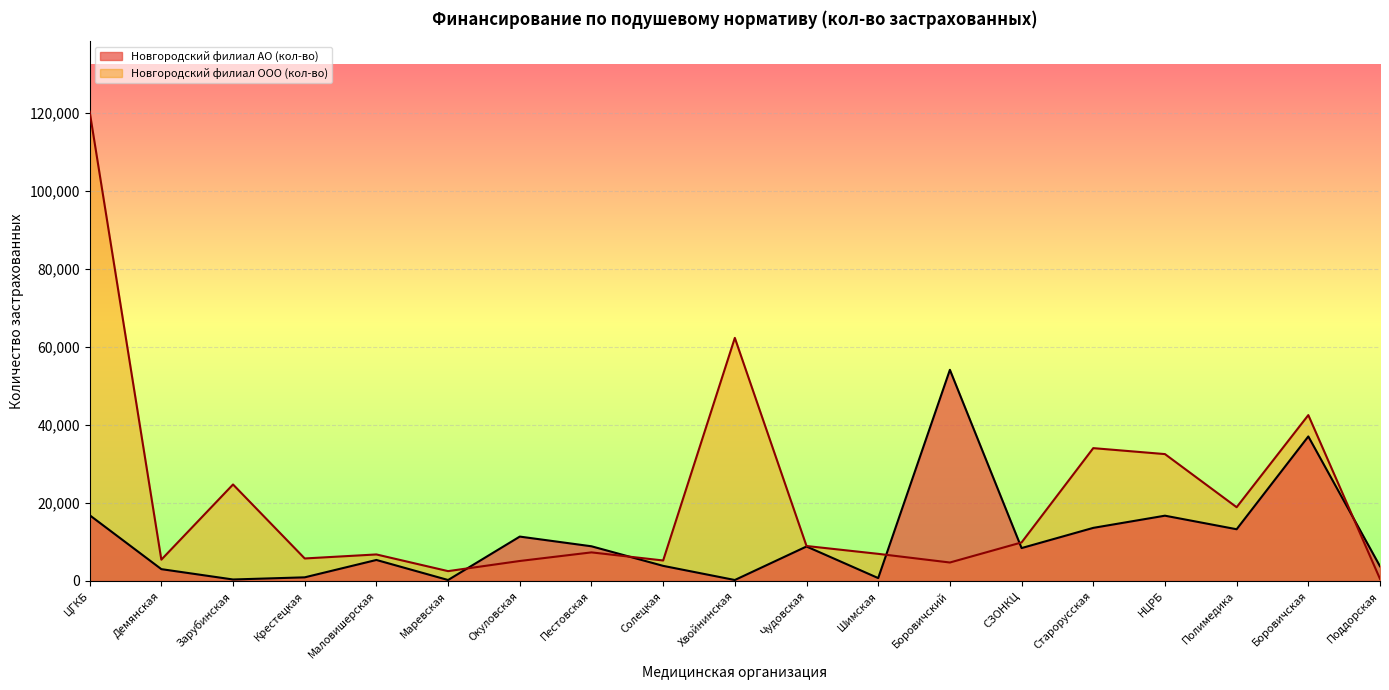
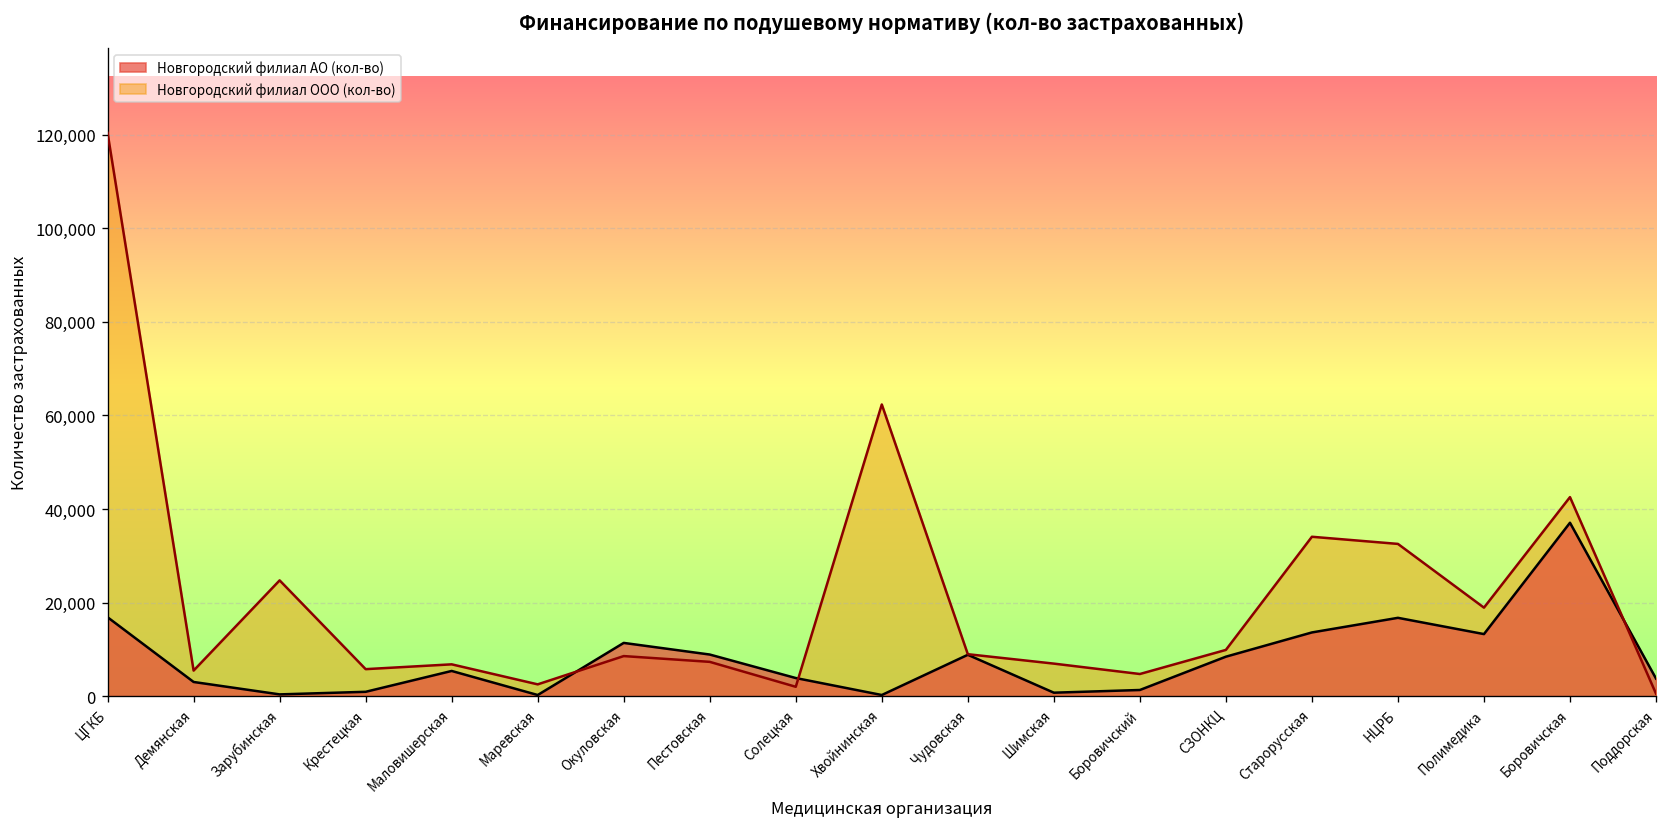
  {
    "Новгородский филиал АО (кол-во)": {
      "ЦГКБ": "17,000",
      "Демянская": "3,000",
      "Зарубинская": "0",
      "Крестецкая": "1,000",
      "Маловишерская": "5,000",
      "Маревская": "0",
      "Окуловская": "11,000",
      "Пестовская": "9,000",
      "Солецкая": "4,000",
      "Хвойнинская": "0",
      "Шимская": "1,000",
-     "Боровичский": "54,000",
+     "Боровичский": "1,000",
      "СЗОНКЦ": "8,000",
      "Старорусская": "14,000",
      "НЦРБ": "17,000",
      "Полимедика": "13,000",
      "Боровичская": "37,000",
      "Поддорская": "4,000"
    },
    "Новгородский филиал ООО (кол-во)": {
      "ЦГКБ": "120,000",
      "Демянская": "5,000",
      "Зарубинская": "25,000",
      "Крестецкая": "6,000",
      "Маловишерская": "7,000",
      "Маревская": "3,000",
-     "Окуловская": "5,000",
+     "Окуловская": "9,000",
      "Пестовская": "7,000",
-     "Солецкая": "5,000",
+     "Солецкая": "2,000",
      "Хвойнинская": "62,000",
      "Шимская": "7,000",
      "Боровичский": "5,000",
      "СЗОНКЦ": "10,000",
      "Старорусская": "34,000",
      "НЦРБ": "33,000",
      "Полимедика": "19,000",
      "Боровичская": "43,000",
      "Поддорская": "1,000"
    }
  }
